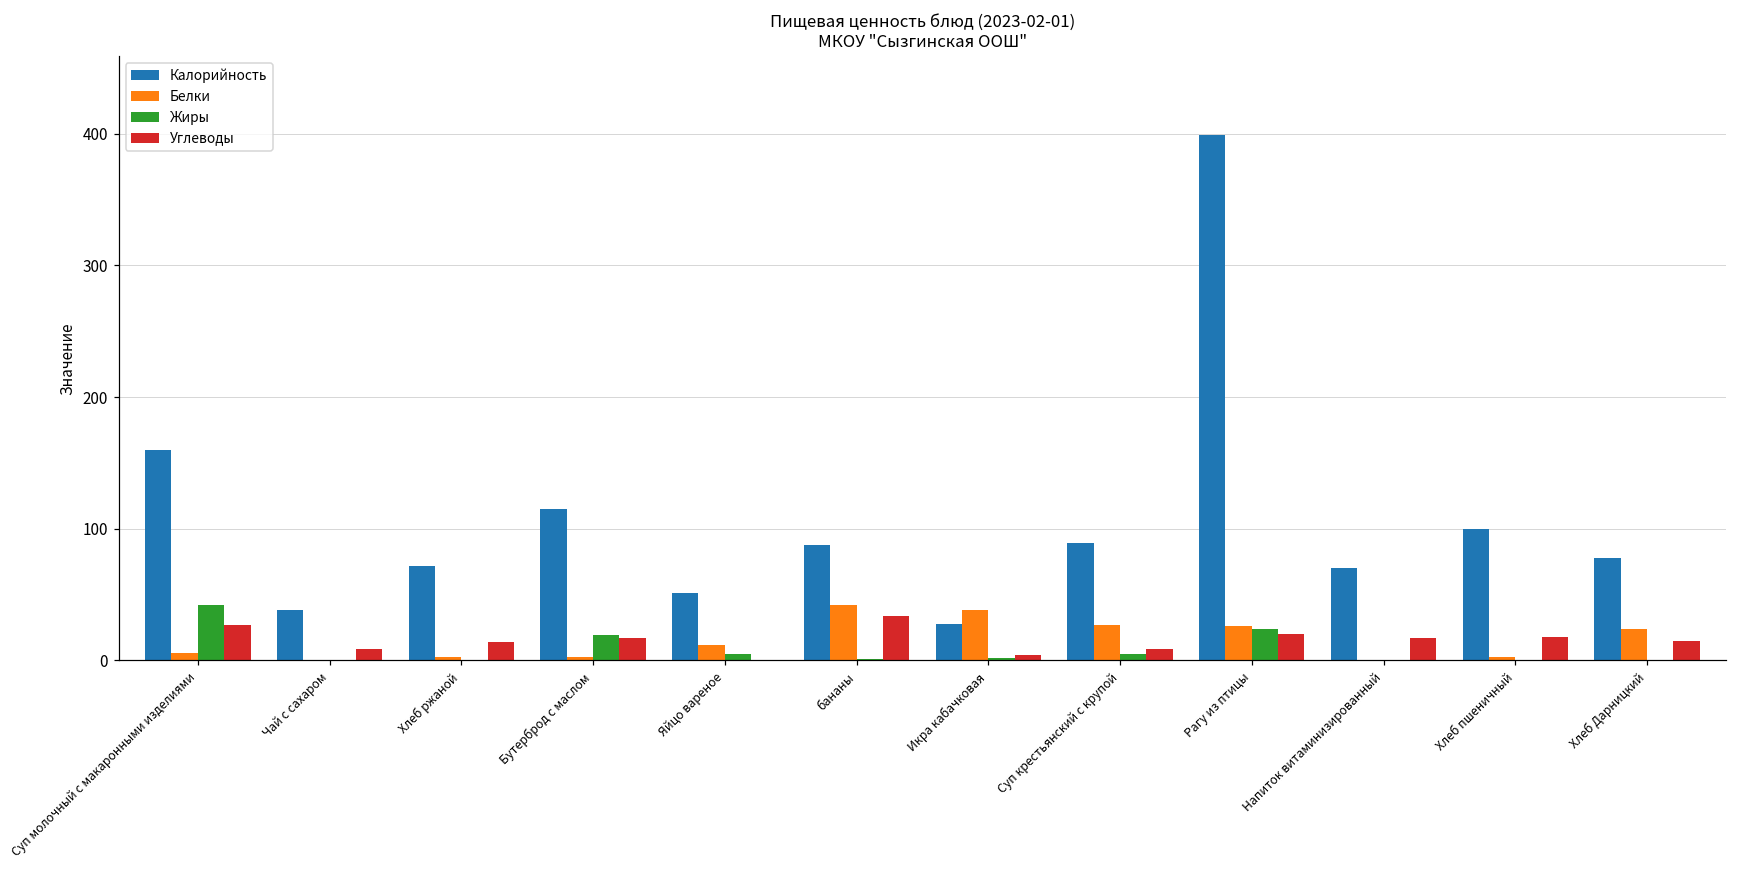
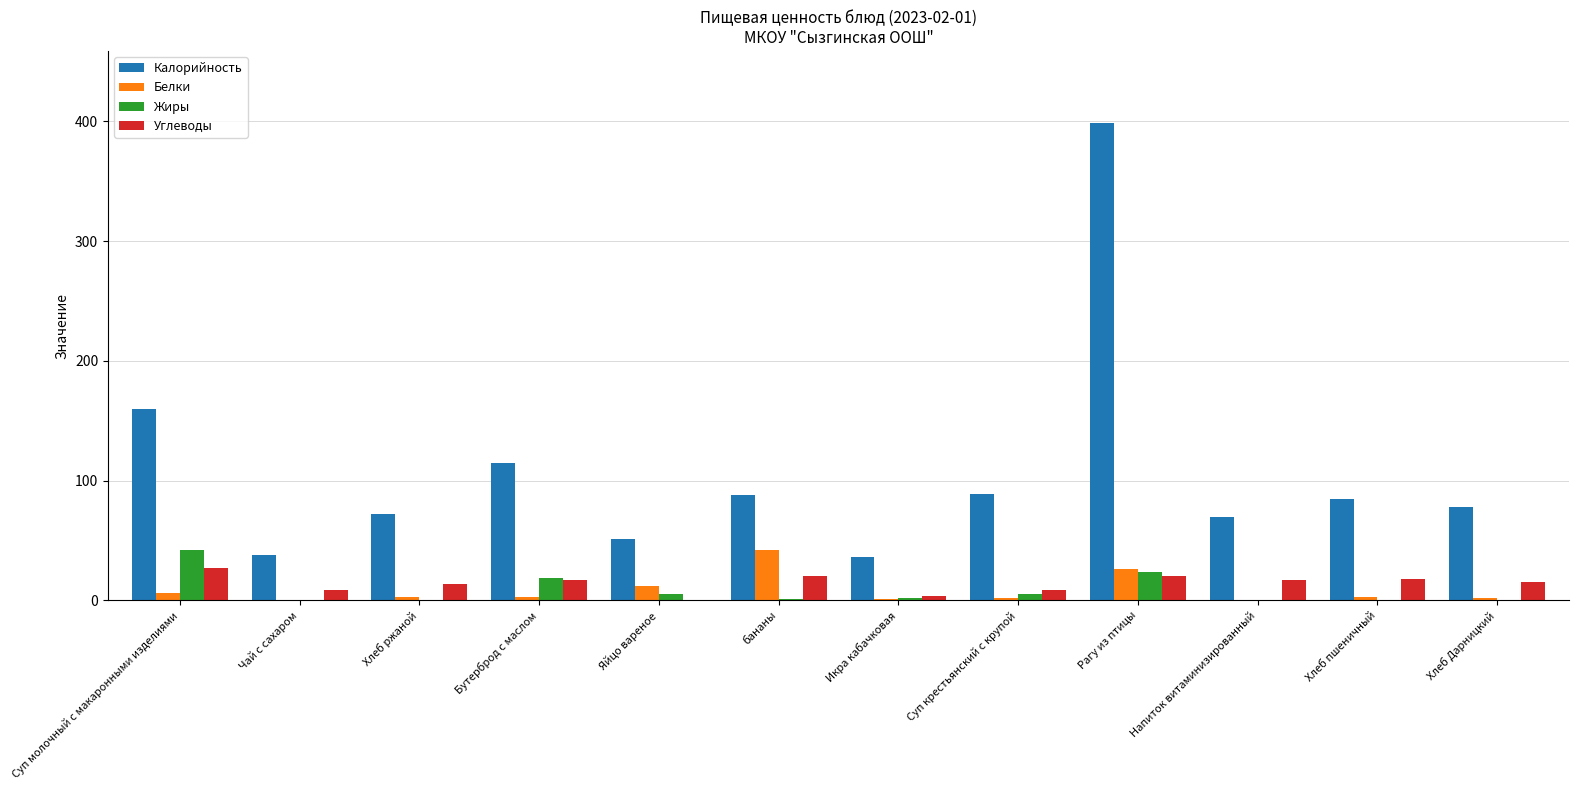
  {
    "Калорийность": {
      "Суп молочный с макаронными изделиями": 160,
      "Чай с сахаром": 38,
      "Хлеб ржаной": 72,
      "Бутерброд с маслом": 115,
      "Яйцо вареное": 51,
      "бананы": 88,
-     "Икра кабачковая": 28,
+     "Икра кабачковая": 36,
      "Суп крестьянский с крупой": 89,
      "Рагу из птицы": 399,
      "Напиток витаминизированный": 70,
-     "Хлеб пшеничный": 100,
+     "Хлеб пшеничный": 85,
      "Хлеб Дарницкий": 78
    },
    "Белки": {
      "Суп молочный с макаронными изделиями": 6,
      "Чай с сахаром": 0,
      "Хлеб ржаной": 3,
      "Бутерброд с маслом": 3,
      "Яйцо вареное": 12,
      "бананы": 42,
-     "Икра кабачковая": 38,
-     "Суп крестьянский с крупой": 27,
+     "Икра кабачковая": 1,
+     "Суп крестьянский с крупой": 2,
      "Рагу из птицы": 26,
      "Напиток витаминизированный": 0,
      "Хлеб пшеничный": 3,
-     "Хлеб Дарницкий": 24
+     "Хлеб Дарницкий": 2
    },
    "Жиры": {
      "Суп молочный с макаронными изделиями": 42,
      "Чай с сахаром": 0,
      "Хлеб ржаной": 0,
      "Бутерброд с маслом": 19,
      "Яйцо вареное": 5,
      "Суп крестьянский с крупой": 5,
      "Рагу из птицы": 24,
      "Напиток витаминизированный": 0,
      "Хлеб пшеничный": 0,
      "Хлеб Дарницкий": 0
    },
    "Углеводы": {
      "Суп молочный с макаронными изделиями": 27,
      "Чай с сахаром": 9,
      "Хлеб ржаной": 14,
      "Бутерброд с маслом": 17,
      "Яйцо вареное": 0,
-     "бананы": 34,
+     "бананы": 20,
      "Икра кабачковая": 4,
      "Суп крестьянский с крупой": 9,
      "Рагу из птицы": 20,
      "Напиток витаминизированный": 17,
      "Хлеб пшеничный": 18,
      "Хлеб Дарницкий": 15
    }
  }
